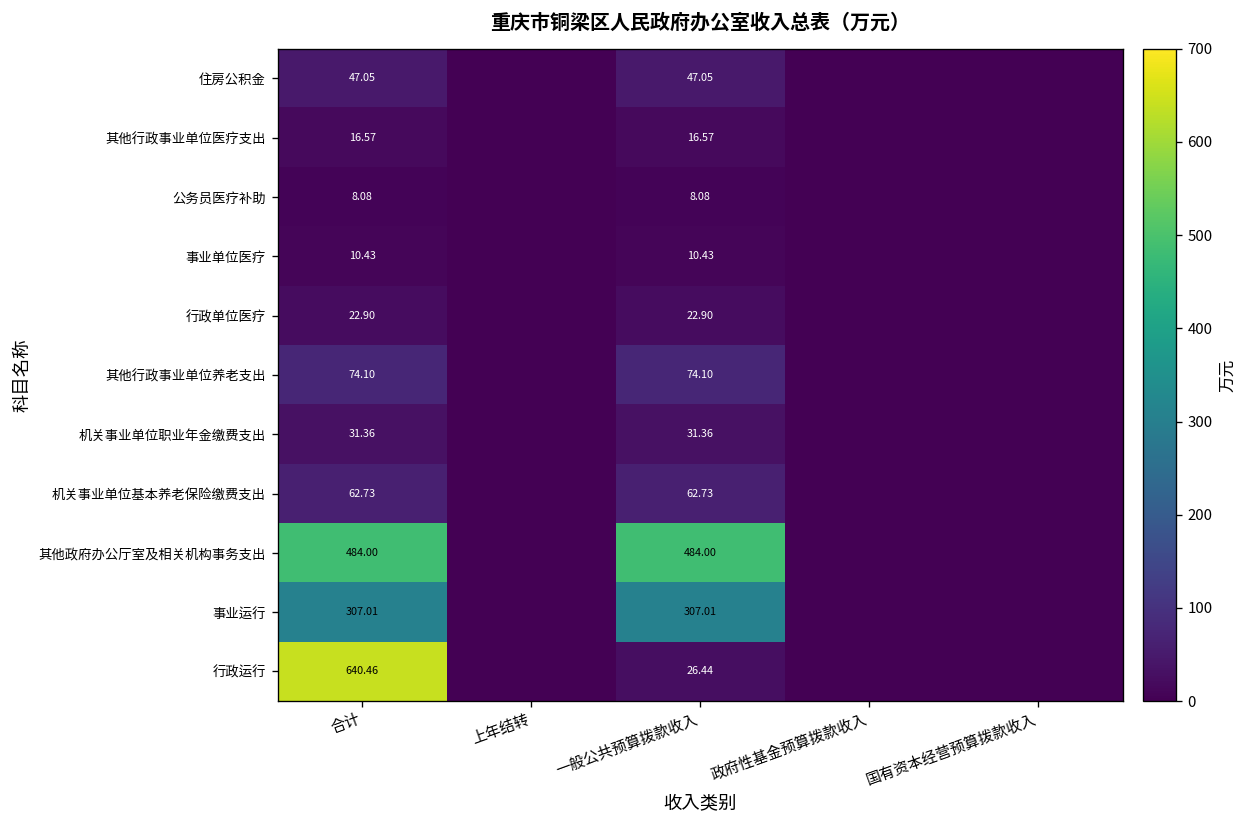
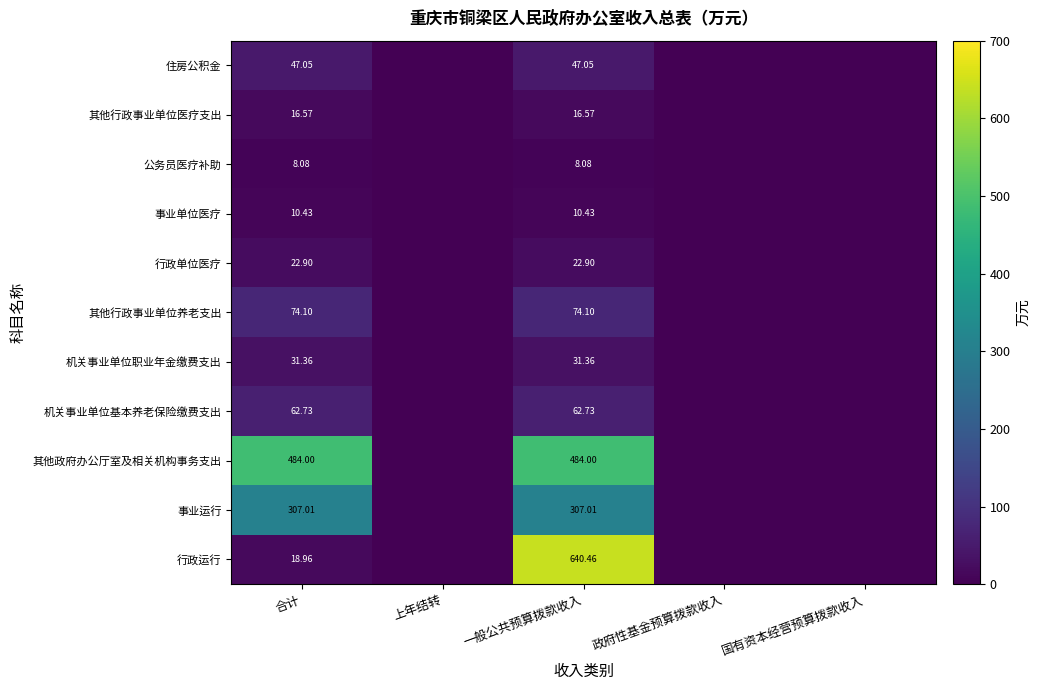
  {
    "住房公积金": {
      "合计": 47.05,
      "一般公共预算拨款收入": 47.05
    },
    "其他行政事业单位医疗支出": {
      "合计": 16.57,
      "一般公共预算拨款收入": 16.57
    },
    "公务员医疗补助": {
      "合计": 8.08,
      "一般公共预算拨款收入": 8.08
    },
    "事业单位医疗": {
      "合计": 10.43,
      "一般公共预算拨款收入": 10.43
    },
    "行政单位医疗": {
      "合计": 22.90,
      "一般公共预算拨款收入": 22.90
    },
    "其他行政事业单位养老支出": {
      "合计": 74.10,
      "一般公共预算拨款收入": 74.10
    },
    "机关事业单位职业年金缴费支出": {
      "合计": 31.36,
      "一般公共预算拨款收入": 31.36
    },
    "机关事业单位基本养老保险缴费支出": {
      "合计": 62.73,
      "一般公共预算拨款收入": 62.73
    },
    "其他政府办公厅室及相关机构事务支出": {
      "合计": 484.00,
      "一般公共预算拨款收入": 484.00
    },
    "事业运行": {
      "合计": 307.01,
      "一般公共预算拨款收入": 307.01
    },
    "行政运行": {
-     "合计": 640.46,
-     "一般公共预算拨款收入": 26.44
+     "合计": 18.96,
+     "一般公共预算拨款收入": 640.46
    }
  }
